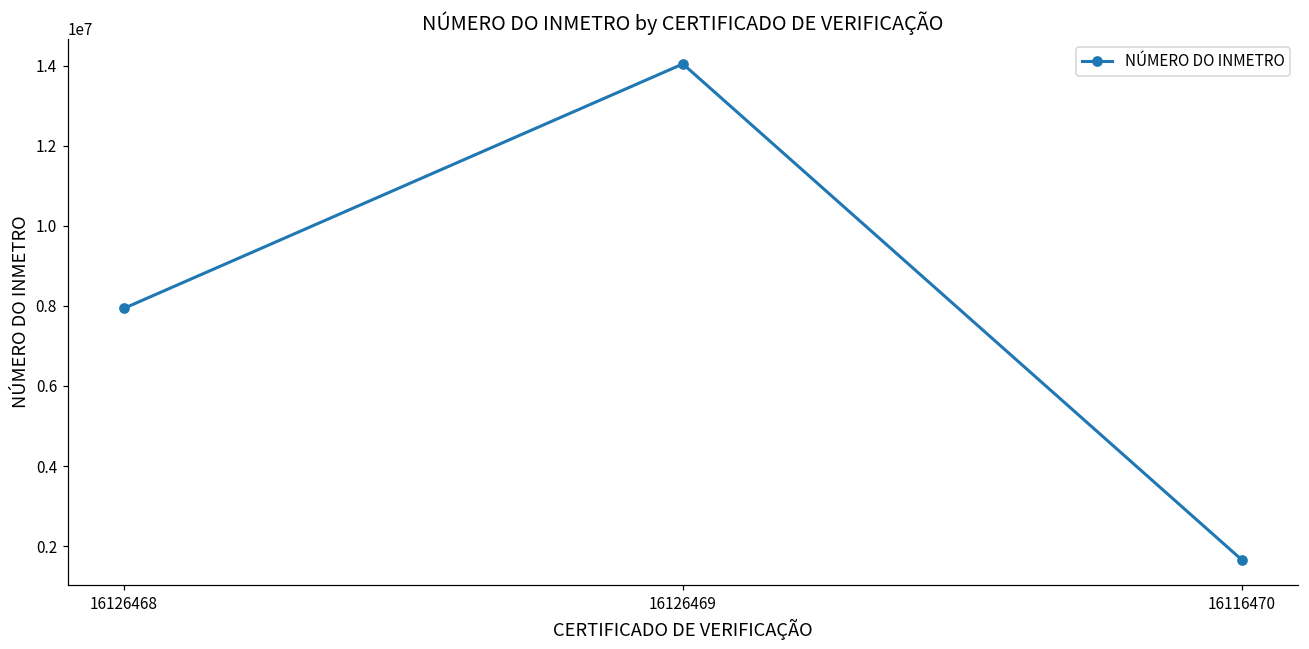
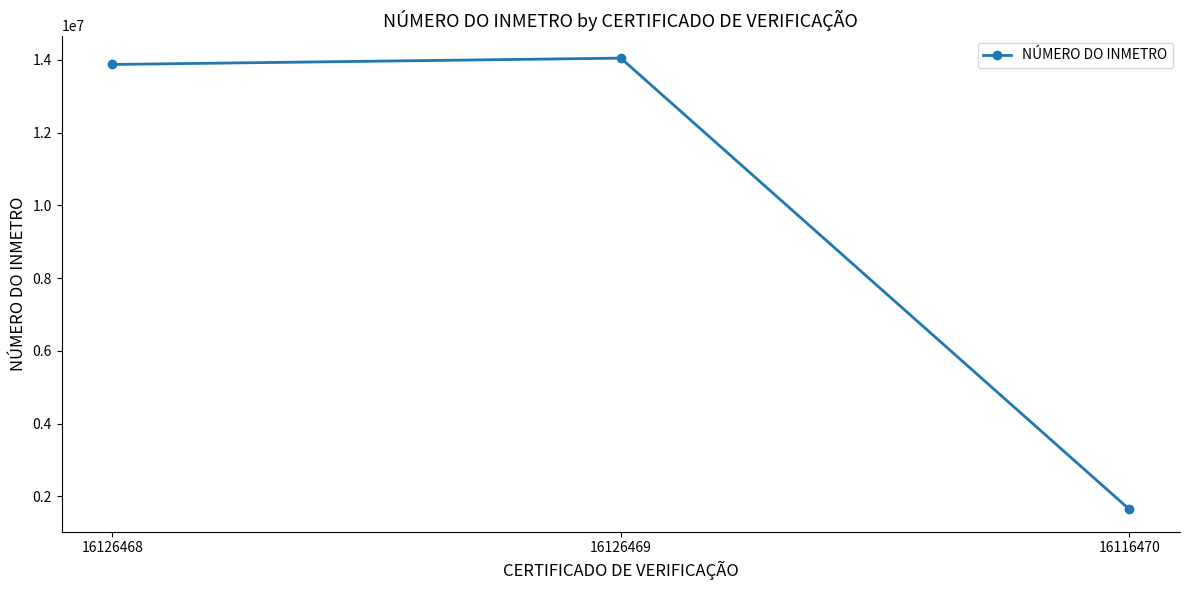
  {
-   "16126468": 7900000,
+   "16126468": 13900000,
    "16126469": 14000000,
    "16116470": 1600000
  }
